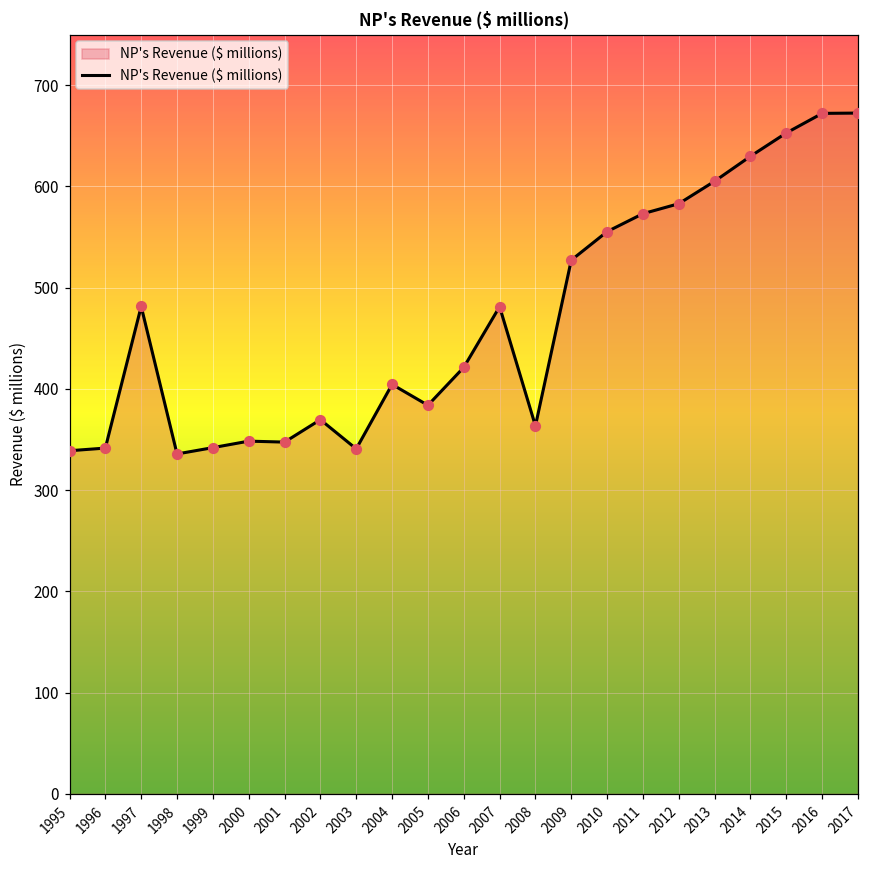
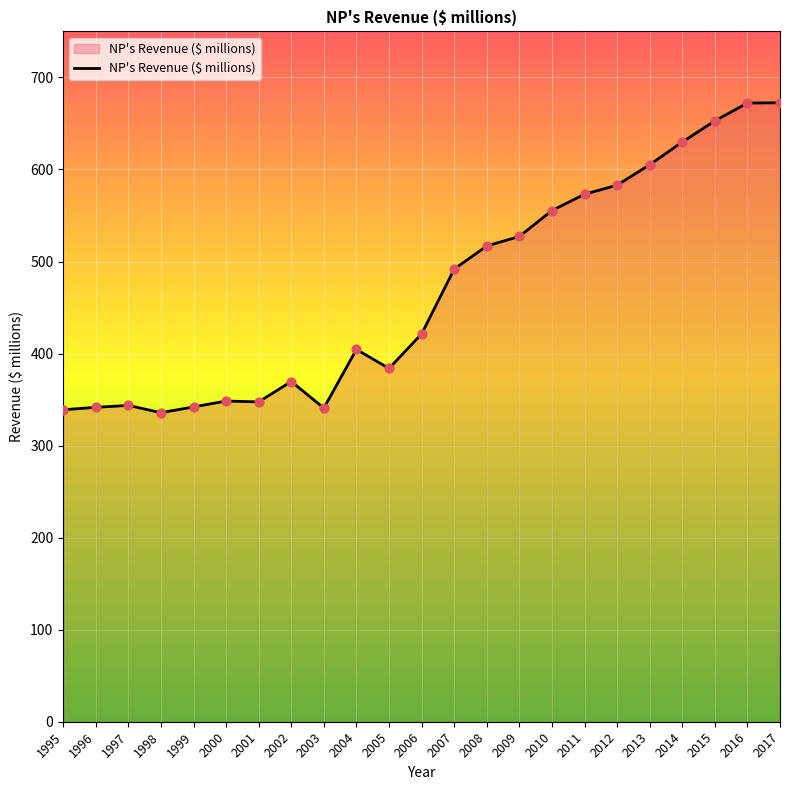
  {
    "1995": 340,
    "1996": 340,
-   "1997": 480,
+   "1997": 340,
    "1998": 340,
    "1999": 340,
    "2000": 350,
    "2001": 350,
    "2002": 370,
    "2003": 340,
    "2004": 400,
    "2005": 380,
    "2006": 420,
-   "2007": 480,
-   "2008": 360,
+   "2007": 490,
+   "2008": 520,
    "2009": 530,
    "2010": 560,
    "2011": 570,
    "2012": 580,
    "2013": 610,
    "2014": 630,
    "2015": 650,
    "2016": 670,
    "2017": 670
  }
